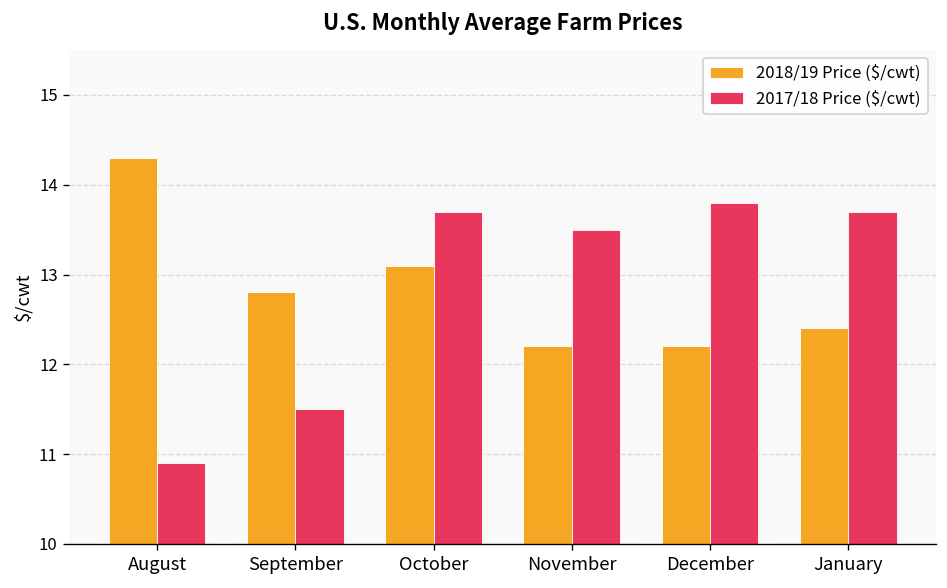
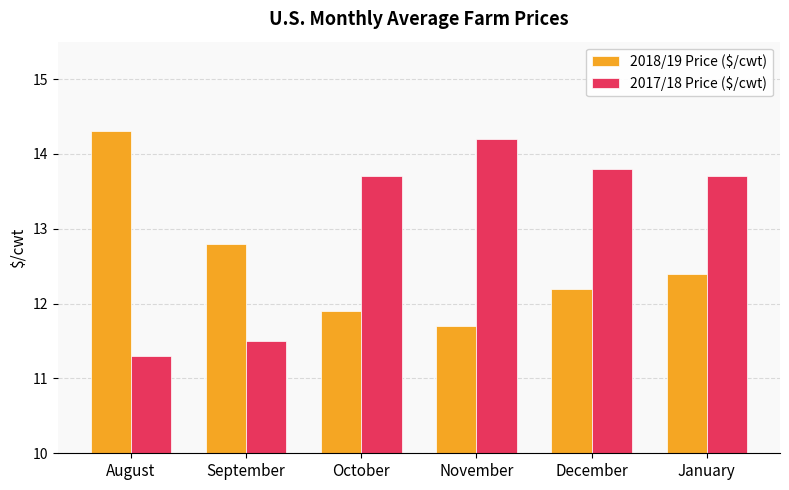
  {
    "2018/19 Price ($/cwt)": {
      "August": 14.3,
      "September": 12.8,
-     "October": 13.1,
-     "November": 12.2,
+     "October": 11.9,
+     "November": 11.7,
      "December": 12.2,
      "January": 12.4
    },
    "2017/18 Price ($/cwt)": {
-     "August": 10.9,
+     "August": 11.3,
      "September": 11.5,
      "October": 13.7,
-     "November": 13.5,
+     "November": 14.2,
      "December": 13.8,
      "January": 13.7
    }
  }
